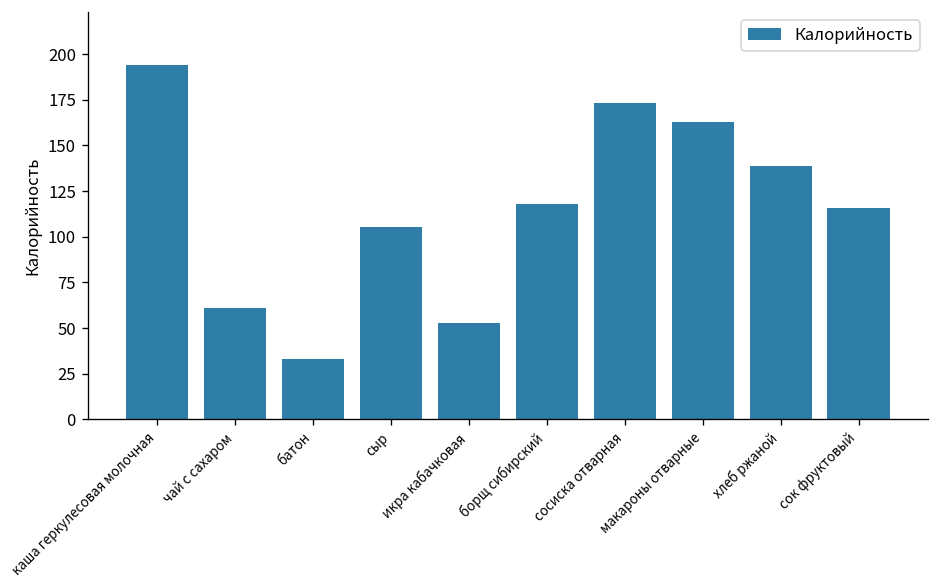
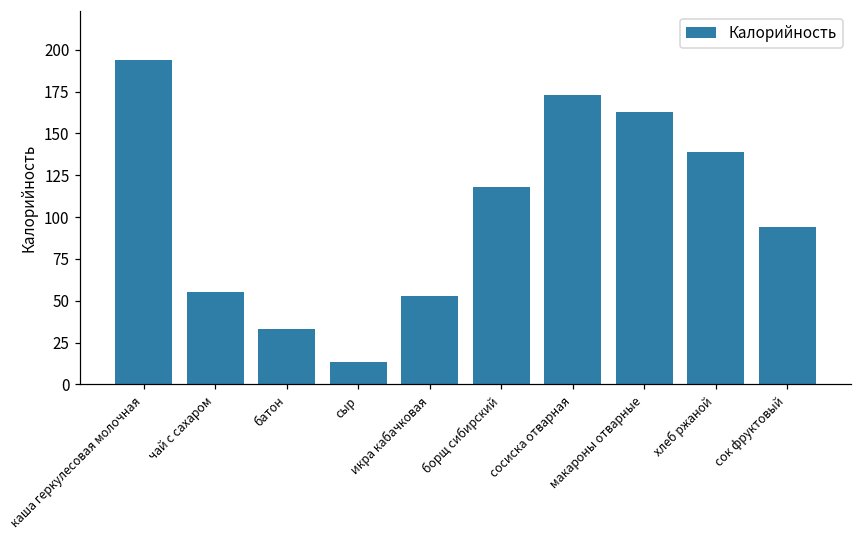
  {
    "каша геркулесовая молочная": 194,
-   "чай с сахаром": 61,
+   "чай с сахаром": 55,
    "батон": 33,
-   "сыр": 105,
+   "сыр": 13,
    "икра кабачковая": 53,
    "борщ сибирский": 118,
    "сосиска отварная": 173,
    "макароны отварные": 163,
    "хлеб ржаной": 139,
-   "сок фруктовый": 116
+   "сок фруктовый": 94
  }
